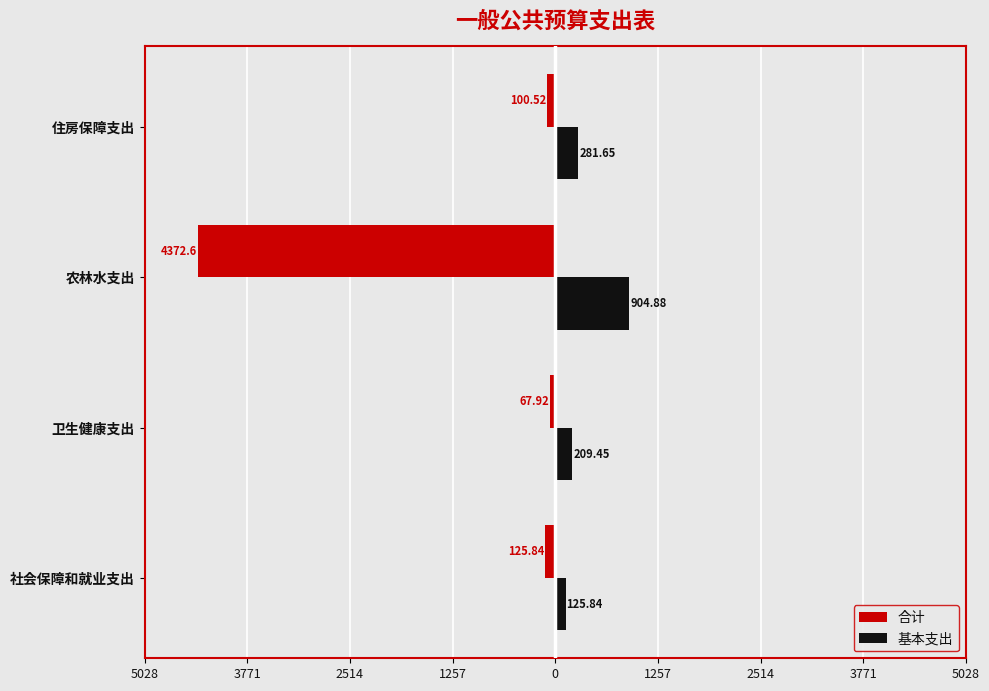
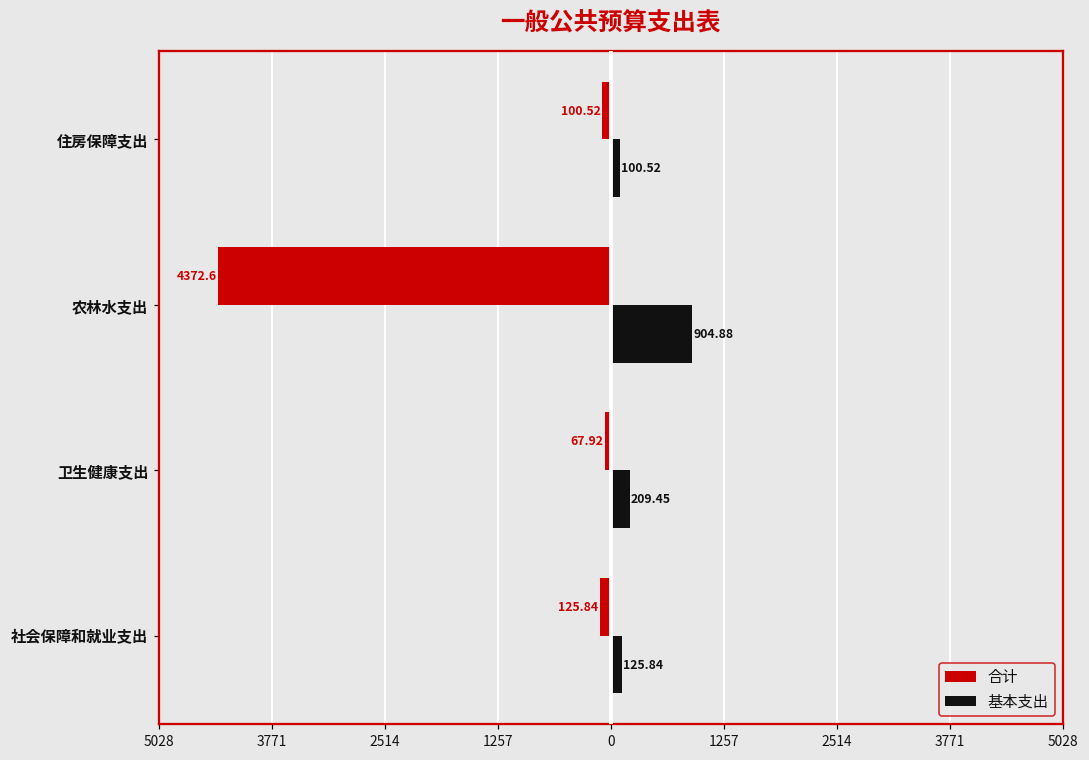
  {
    "基本支出": {
-     "住房保障支出": 281.65,
+     "住房保障支出": 100.52,
      "农林水支出": 904.88,
      "卫生健康支出": 209.45,
      "社会保障和就业支出": 125.84
    }
  }
